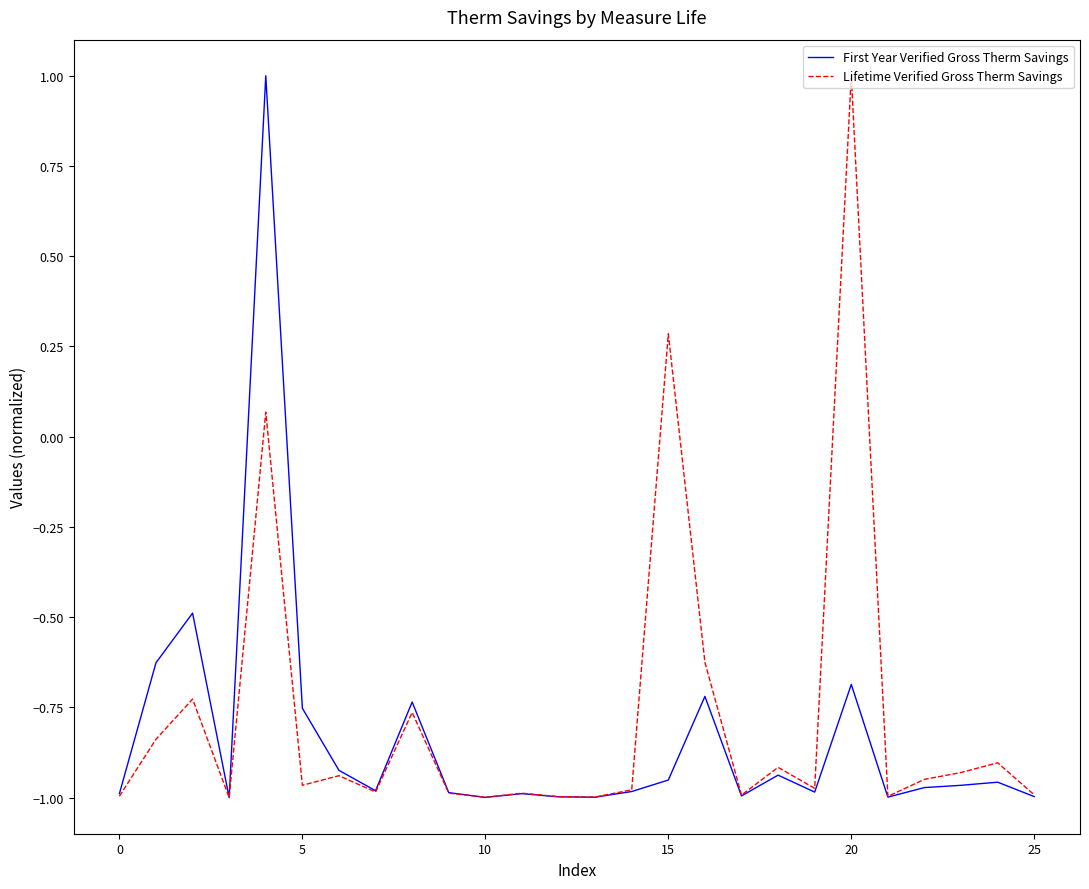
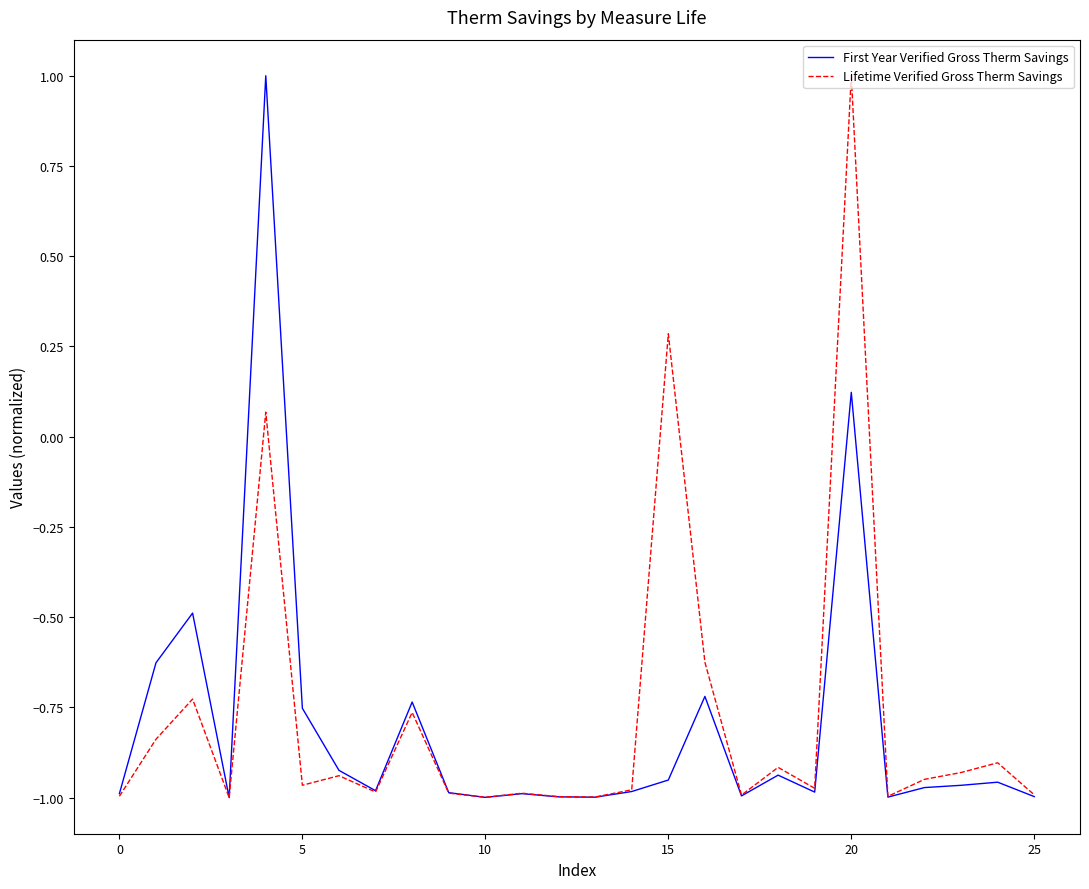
  {
    "First Year Verified Gross Therm Savings": {
      "0": -0.99,
      "5": -0.75,
      "15": -0.95,
-     "20": -0.69
+     "20": 0.12
    },
    "Lifetime Verified Gross Therm Savings": {
      "0": -1.00,
      "5": -0.97,
      "15": 0.29
    }
  }
